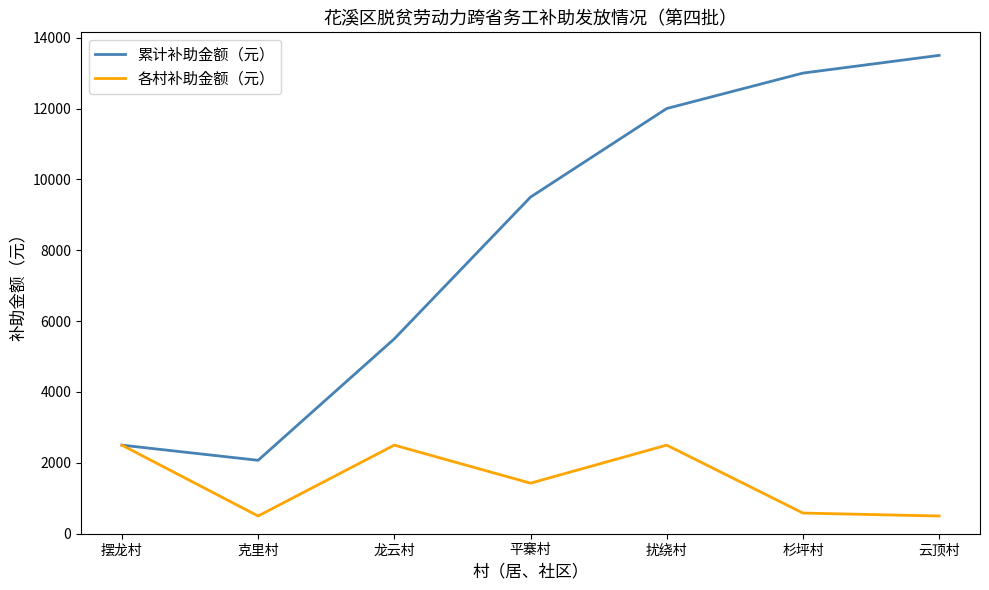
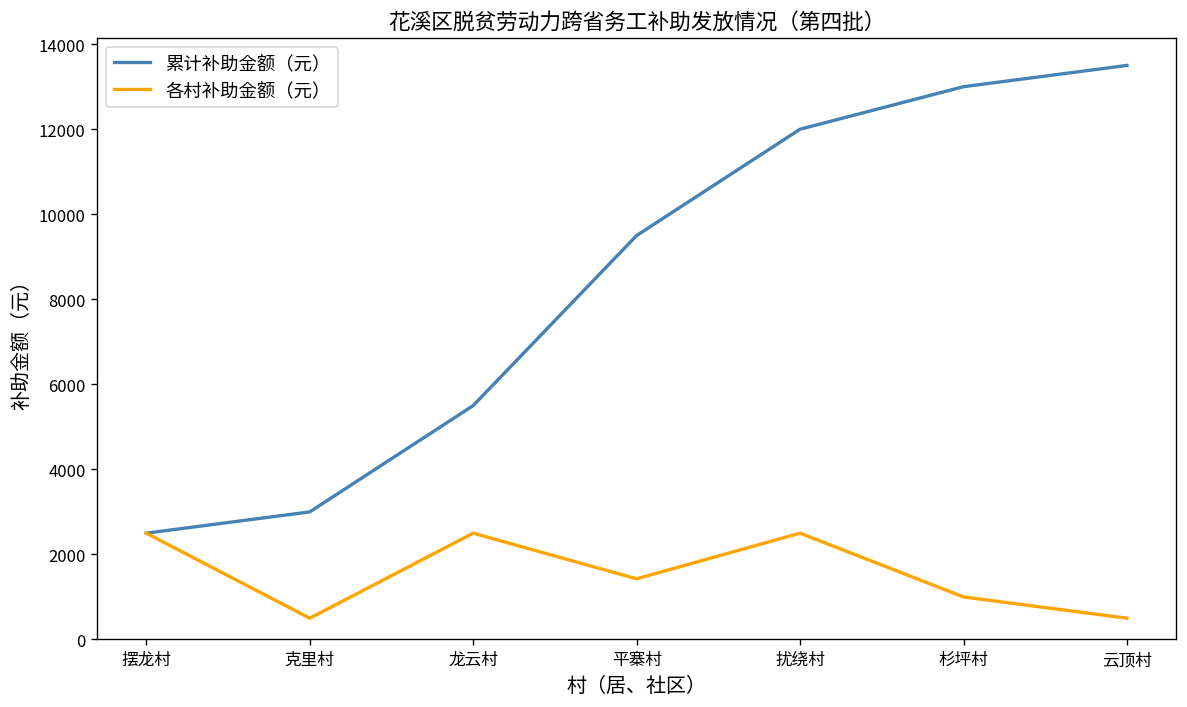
  {
    "累计补助金额（元）": {
-     "克里村": 2100,
+     "克里村": 3000,
      "龙云村": 5500,
      "平寨村": 9500,
      "扰绕村": 12000,
      "杉坪村": 13000,
      "云顶村": 13500
    },
    "各村补助金额（元）": {
      "克里村": 500,
      "龙云村": 2500,
      "平寨村": 1400,
      "扰绕村": 2500,
-     "杉坪村": 600,
+     "杉坪村": 1000,
      "云顶村": 500
    }
  }
